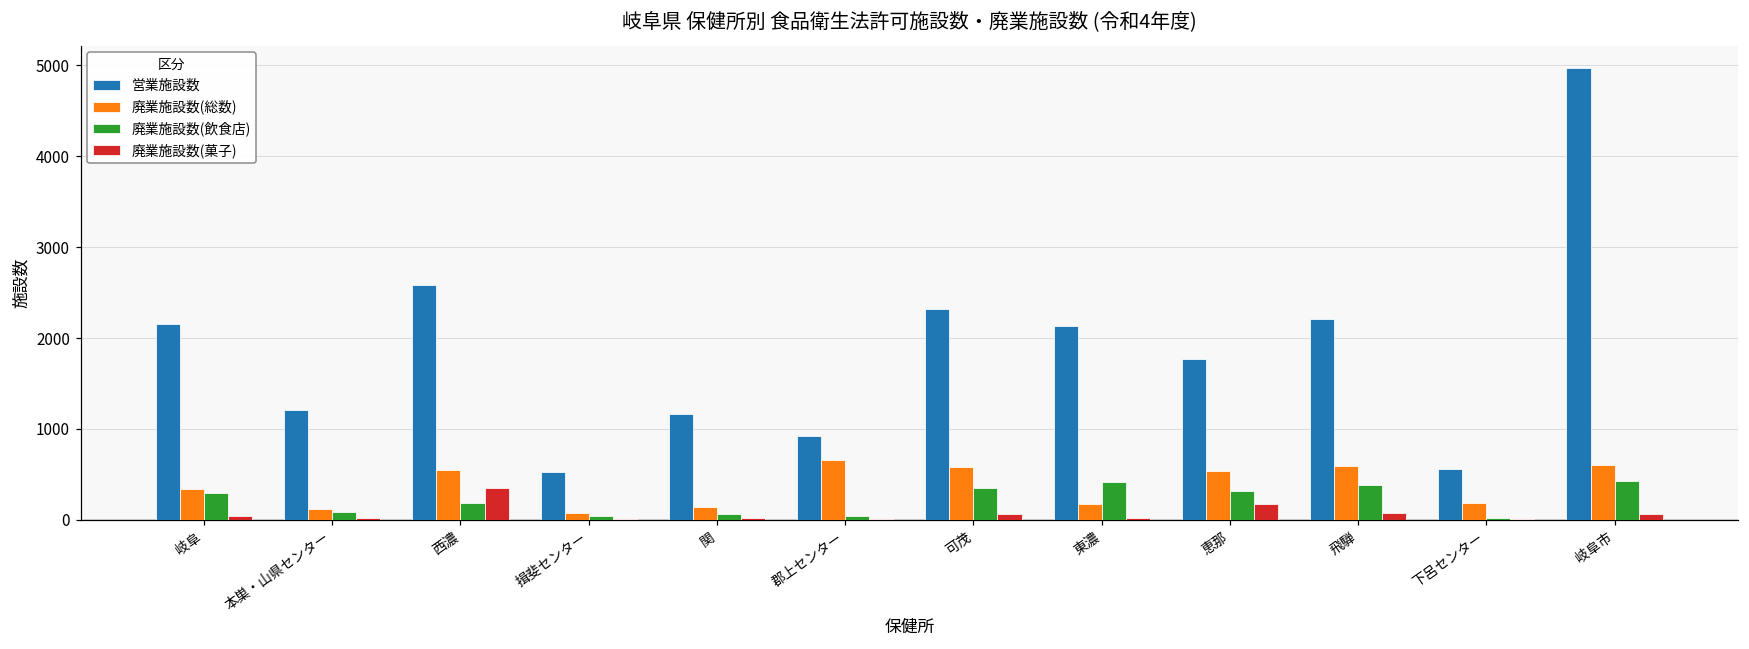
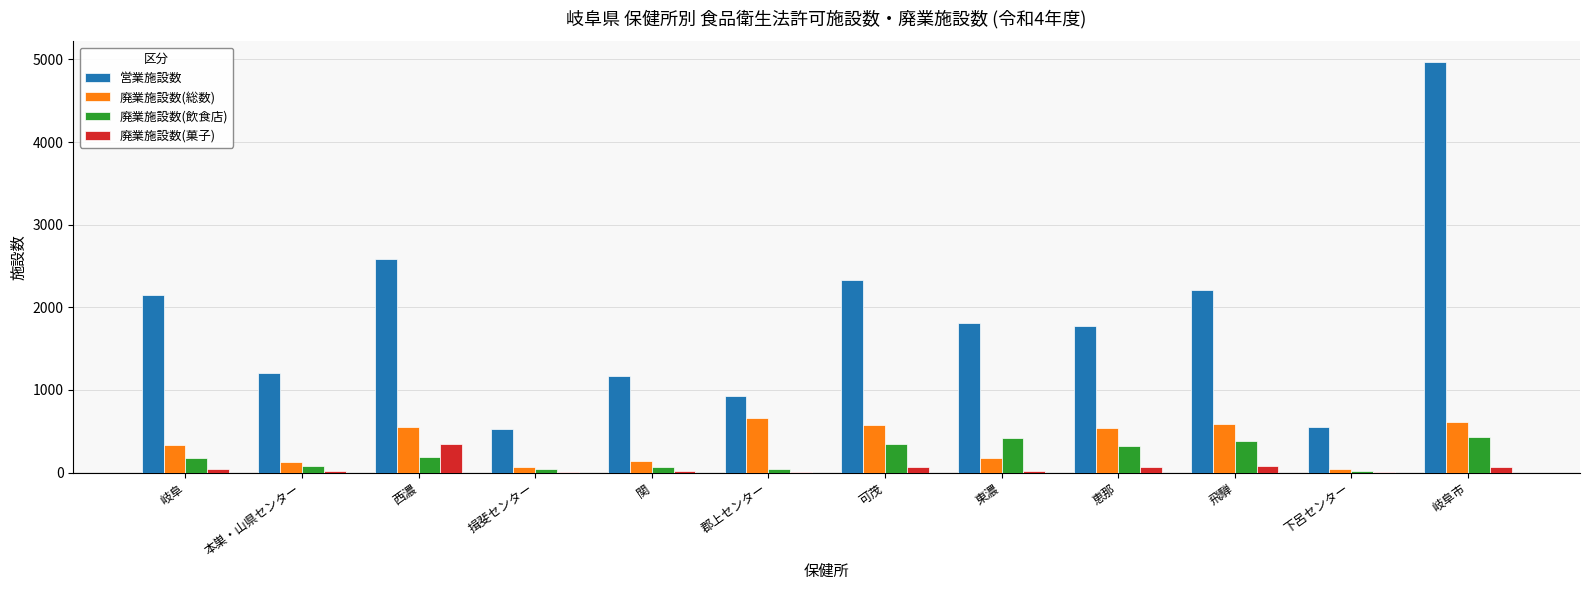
  {
    "営業施設数": {
      "岐阜": 2200,
      "本巣・山県センター": 1200,
      "西濃": 2600,
      "揖斐センター": 500,
      "関": 1200,
      "郡上センター": 900,
      "可茂": 2300,
-     "東濃": 2100,
+     "東濃": 1800,
      "恵那": 1800,
      "飛騨": 2200,
      "下呂センター": 600,
      "岐阜市": 5000
    },
    "廃業施設数(総数)": {
      "岐阜": 300,
      "本巣・山県センター": 100,
      "西濃": 600,
      "揖斐センター": 100,
      "関": 100,
      "郡上センター": 700,
      "可茂": 600,
      "東濃": 200,
      "恵那": 500,
      "飛騨": 600,
-     "下呂センター": 200,
+     "下呂センター": 0,
      "岐阜市": 600
    },
    "廃業施設数(飲食店)": {
-     "岐阜": 300,
+     "岐阜": 200,
      "本巣・山県センター": 100,
      "西濃": 200,
      "揖斐センター": 0,
      "関": 100,
      "郡上センター": 0,
      "可茂": 400,
      "東濃": 400,
      "恵那": 300,
      "飛騨": 400,
      "岐阜市": 400
    },
    "廃業施設数(菓子)": {
      "岐阜": 0,
      "西濃": 400,
      "可茂": 100,
-     "恵那": 200,
+     "恵那": 100,
      "飛騨": 100,
      "岐阜市": 100
    }
  }
